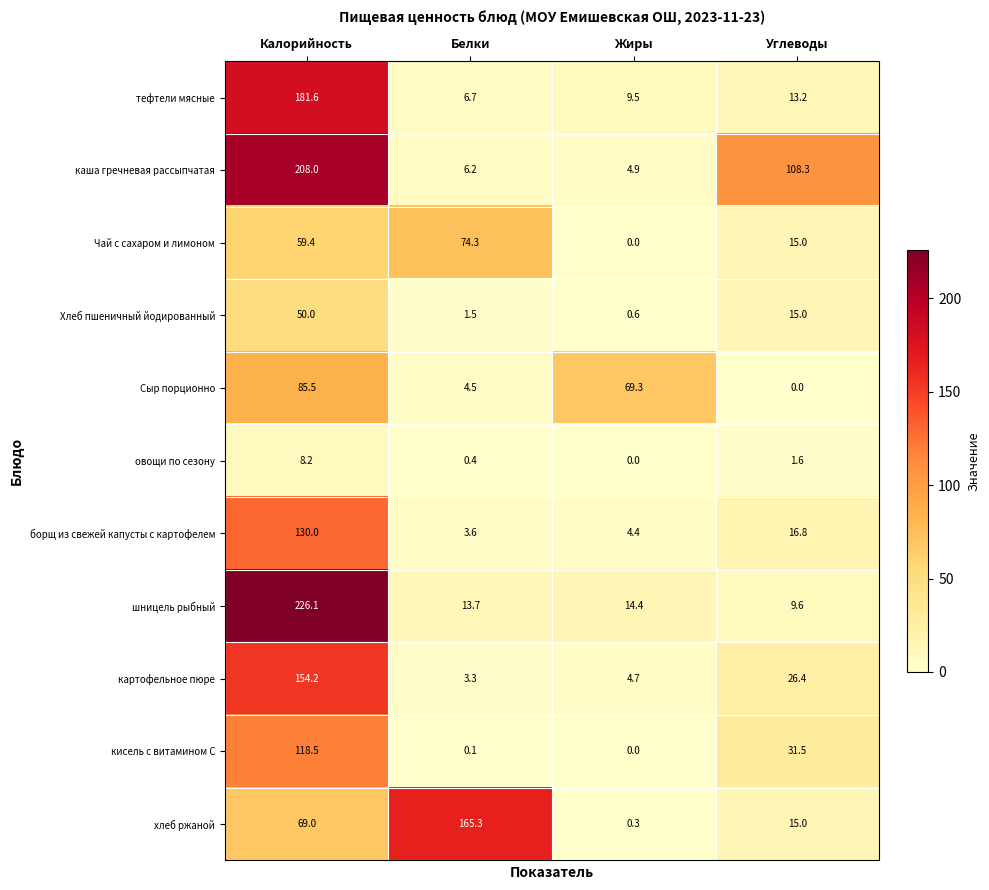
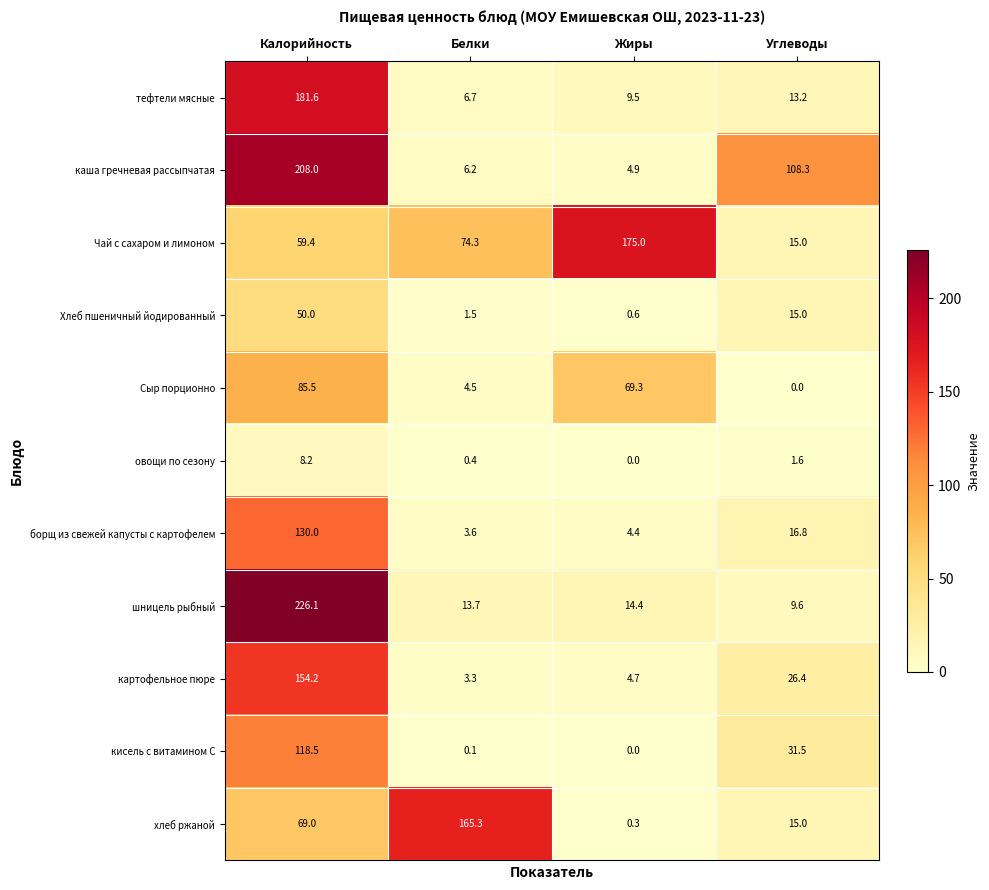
  {
    "тефтели мясные": {
      "Калорийность": 181.6,
      "Белки": 6.7,
      "Жиры": 9.5,
      "Углеводы": 13.2
    },
    "каша гречневая рассыпчатая": {
      "Калорийность": 208.0,
      "Белки": 6.2,
      "Жиры": 4.9,
      "Углеводы": 108.3
    },
    "Чай с сахаром и лимоном": {
      "Калорийность": 59.4,
      "Белки": 74.3,
-     "Жиры": 0.0,
+     "Жиры": 175.0,
      "Углеводы": 15.0
    },
    "Хлеб пшеничный йодированный": {
      "Калорийность": 50.0,
      "Белки": 1.5,
      "Жиры": 0.6,
      "Углеводы": 15.0
    },
    "Сыр порционно": {
      "Калорийность": 85.5,
      "Белки": 4.5,
      "Жиры": 69.3,
      "Углеводы": 0.0
    },
    "овощи по сезону": {
      "Калорийность": 8.2,
      "Белки": 0.4,
      "Жиры": 0.0,
      "Углеводы": 1.6
    },
    "борщ из свежей капусты с картофелем": {
      "Калорийность": 130.0,
      "Белки": 3.6,
      "Жиры": 4.4,
      "Углеводы": 16.8
    },
    "шницель рыбный": {
      "Калорийность": 226.1,
      "Белки": 13.7,
      "Жиры": 14.4,
      "Углеводы": 9.6
    },
    "картофельное пюре": {
      "Калорийность": 154.2,
      "Белки": 3.3,
      "Жиры": 4.7,
      "Углеводы": 26.4
    },
    "кисель с витамином С": {
      "Калорийность": 118.5,
      "Белки": 0.1,
      "Жиры": 0.0,
      "Углеводы": 31.5
    },
    "хлеб ржаной": {
      "Калорийность": 69.0,
      "Белки": 165.3,
      "Жиры": 0.3,
      "Углеводы": 15.0
    }
  }
